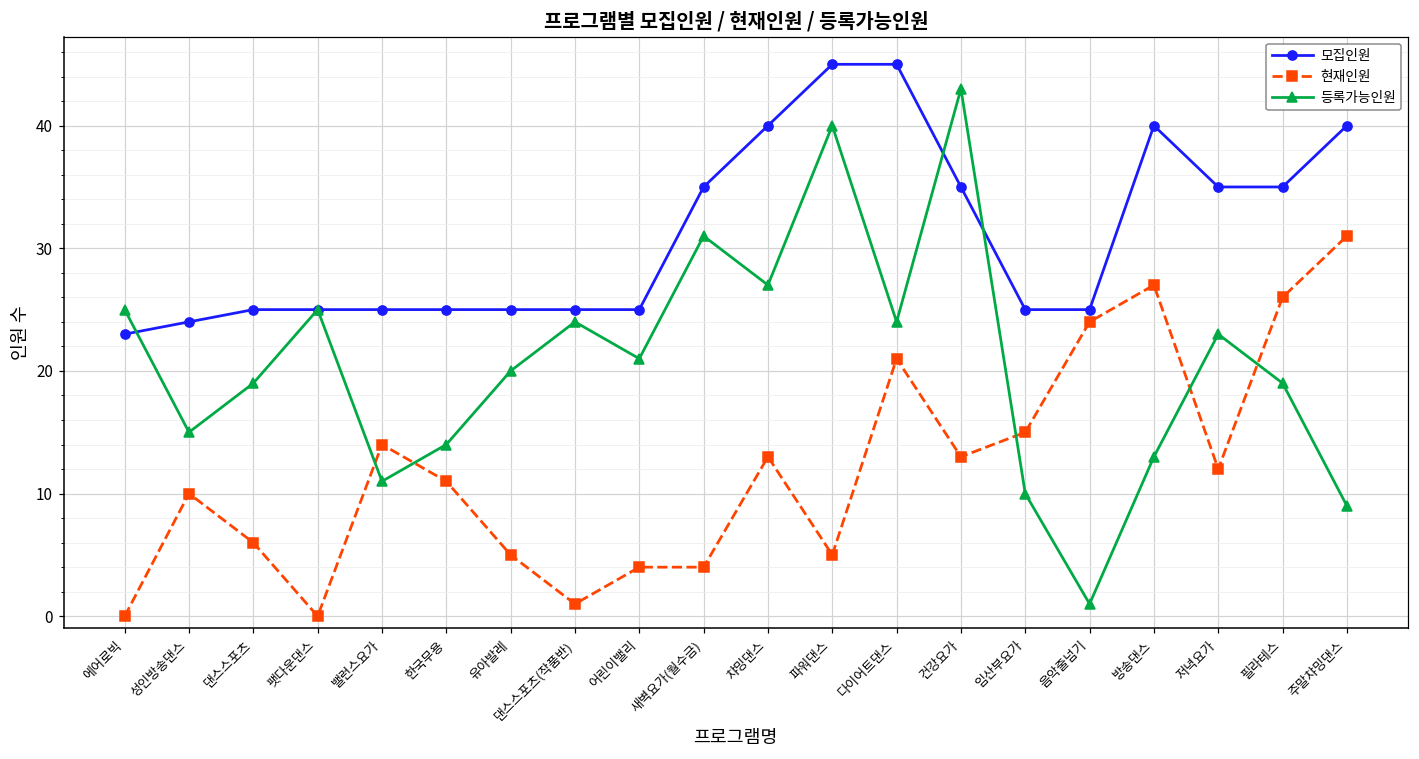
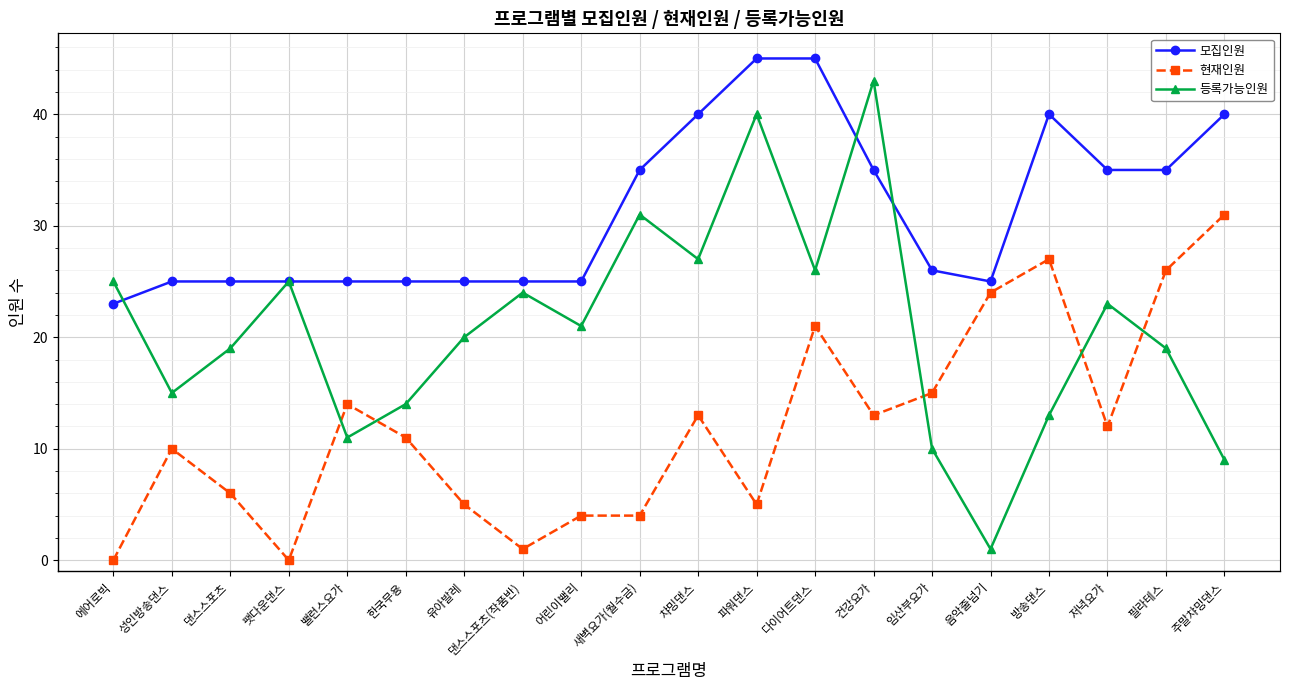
  {
    "모집인원": {
      "에어로빅": 23,
-     "성인방송댄스": 24,
+     "성인방송댄스": 25,
      "댄스스포츠": 25,
      "밸런스요가": 25,
      "한국무용": 25,
      "유아발레": 25,
      "댄스스포츠(작품반)": 25,
      "어린이밸리": 25,
      "새벽요가(월수금)": 35,
      "챠밍댄스": 40,
      "파워댄스": 45,
      "다이어트댄스": 45,
      "건강요가": 35,
-     "임산부요가": 25,
+     "임산부요가": 26,
      "음악줄넘기": 25,
      "방송댄스": 40,
      "저녁요가": 35,
      "필라테스": 35,
      "주말챠밍댄스": 40
    },
    "현재인원": {
      "에어로빅": 0,
      "성인방송댄스": 10,
      "댄스스포츠": 6,
      "팻다운댄스": 0,
      "밸런스요가": 14,
      "한국무용": 11,
      "유아발레": 5,
      "댄스스포츠(작품반)": 1,
      "어린이밸리": 4,
      "새벽요가(월수금)": 4,
      "챠밍댄스": 13,
      "파워댄스": 5,
      "다이어트댄스": 21,
      "건강요가": 13,
      "임산부요가": 15,
      "음악줄넘기": 24,
      "방송댄스": 27,
      "저녁요가": 12,
      "필라테스": 26,
      "주말챠밍댄스": 31
    },
    "등록가능인원": {
      "에어로빅": 25,
      "성인방송댄스": 15,
      "댄스스포츠": 19,
      "밸런스요가": 11,
      "한국무용": 14,
      "유아발레": 20,
      "댄스스포츠(작품반)": 24,
      "어린이밸리": 21,
      "새벽요가(월수금)": 31,
      "챠밍댄스": 27,
      "파워댄스": 40,
-     "다이어트댄스": 24,
+     "다이어트댄스": 26,
      "건강요가": 43,
      "임산부요가": 10,
      "음악줄넘기": 1,
      "방송댄스": 13,
      "저녁요가": 23,
      "필라테스": 19,
      "주말챠밍댄스": 9
    }
  }
